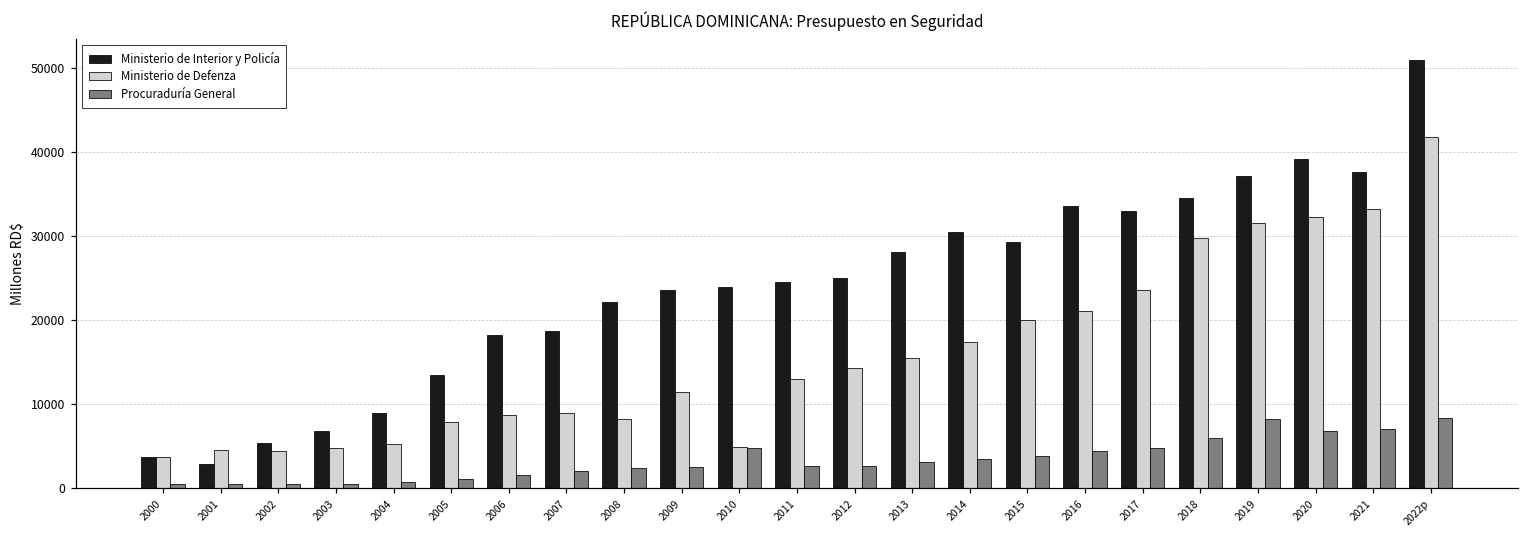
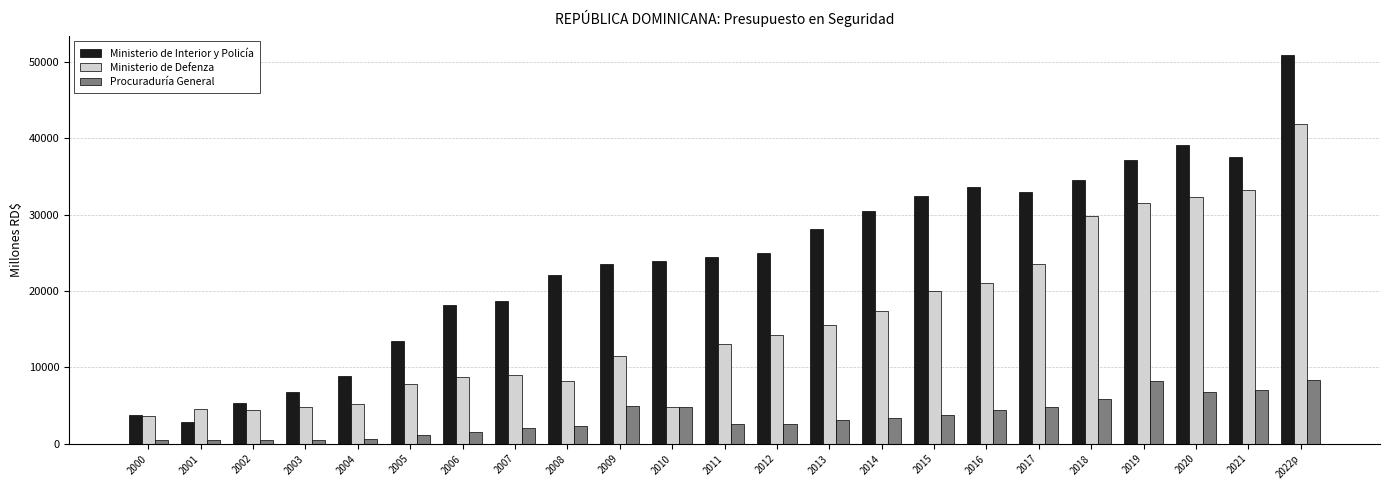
  {
    "Ministerio de Interior y Policía": {
      "2000": 4000,
      "2001": 3000,
      "2002": 5000,
      "2003": 7000,
      "2004": 9000,
      "2005": 13000,
      "2006": 18000,
      "2007": 19000,
      "2008": 22000,
      "2009": 24000,
      "2010": 24000,
      "2011": 24000,
      "2012": 25000,
      "2013": 28000,
      "2014": 31000,
-     "2015": 29000,
+     "2015": 32000,
      "2016": 34000,
      "2017": 33000,
      "2018": 35000,
      "2019": 37000,
      "2020": 39000,
      "2021": 38000,
      "2022p": 51000
    },
    "Ministerio de Defenza": {
      "2000": 4000,
      "2001": 5000,
      "2002": 4000,
      "2003": 5000,
      "2004": 5000,
      "2005": 8000,
      "2006": 9000,
      "2007": 9000,
      "2008": 8000,
      "2009": 11000,
      "2010": 5000,
      "2011": 13000,
      "2012": 14000,
      "2013": 15000,
      "2014": 17000,
      "2015": 20000,
      "2016": 21000,
      "2017": 24000,
      "2018": 30000,
      "2019": 32000,
      "2020": 32000,
      "2021": 33000,
      "2022p": 42000
    },
    "Procuraduría General": {
      "2000": 0,
      "2001": 0,
      "2002": 0,
      "2003": 1000,
      "2004": 1000,
      "2005": 1000,
      "2006": 2000,
      "2007": 2000,
      "2008": 2000,
-     "2009": 3000,
+     "2009": 5000,
      "2010": 5000,
      "2011": 3000,
      "2012": 3000,
      "2013": 3000,
      "2014": 3000,
      "2015": 4000,
      "2016": 4000,
      "2017": 5000,
      "2018": 6000,
      "2019": 8000,
      "2020": 7000,
      "2021": 7000,
      "2022p": 8000
    }
  }
